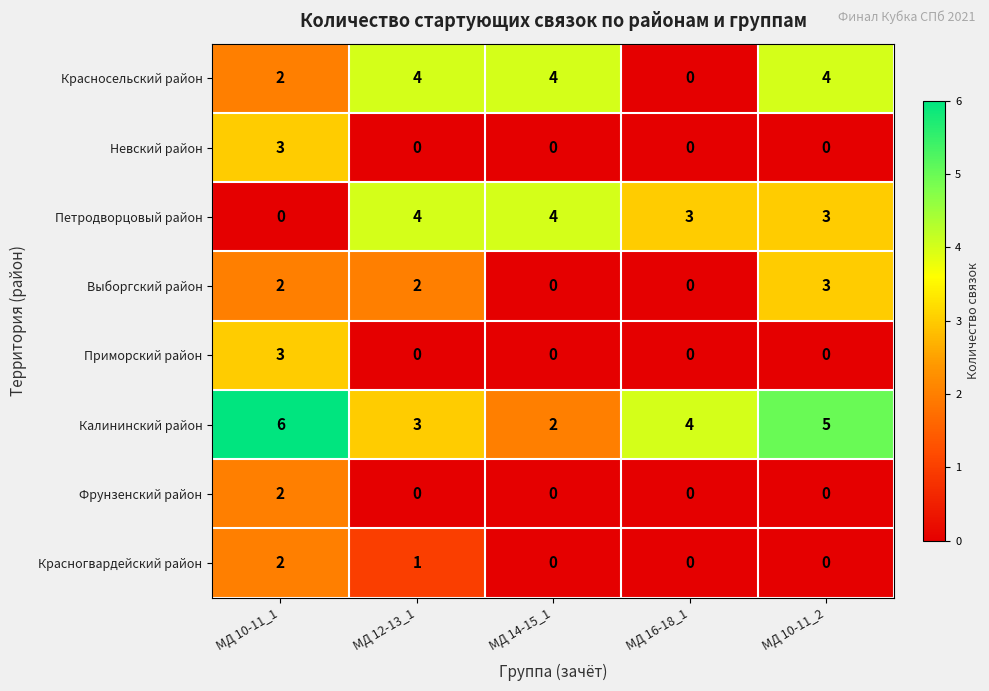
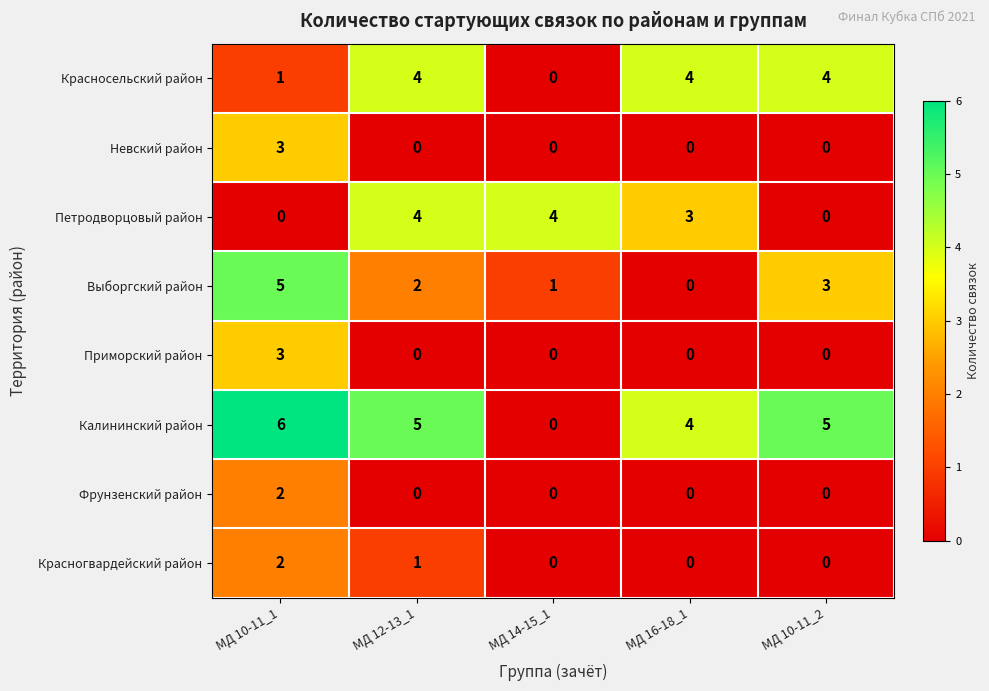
  {
    "Красносельский район": {
-     "МД 10-11_1": 2,
+     "МД 10-11_1": 1,
      "МД 12-13_1": 4,
-     "МД 14-15_1": 4,
-     "МД 16-18_1": 0,
+     "МД 14-15_1": 0,
+     "МД 16-18_1": 4,
      "МД 10-11_2": 4
    },
    "Невский район": {
      "МД 10-11_1": 3,
      "МД 12-13_1": 0,
      "МД 14-15_1": 0,
      "МД 16-18_1": 0,
      "МД 10-11_2": 0
    },
    "Петродворцовый район": {
      "МД 10-11_1": 0,
      "МД 12-13_1": 4,
      "МД 14-15_1": 4,
      "МД 16-18_1": 3,
-     "МД 10-11_2": 3
+     "МД 10-11_2": 0
    },
    "Выборгский район": {
-     "МД 10-11_1": 2,
+     "МД 10-11_1": 5,
      "МД 12-13_1": 2,
-     "МД 14-15_1": 0,
+     "МД 14-15_1": 1,
      "МД 16-18_1": 0,
      "МД 10-11_2": 3
    },
    "Приморский район": {
      "МД 10-11_1": 3,
      "МД 12-13_1": 0,
      "МД 14-15_1": 0,
      "МД 16-18_1": 0,
      "МД 10-11_2": 0
    },
    "Калининский район": {
      "МД 10-11_1": 6,
-     "МД 12-13_1": 3,
-     "МД 14-15_1": 2,
+     "МД 12-13_1": 5,
+     "МД 14-15_1": 0,
      "МД 16-18_1": 4,
      "МД 10-11_2": 5
    },
    "Фрунзенский район": {
      "МД 10-11_1": 2,
      "МД 12-13_1": 0,
      "МД 14-15_1": 0,
      "МД 16-18_1": 0,
      "МД 10-11_2": 0
    },
    "Красногвардейский район": {
      "МД 10-11_1": 2,
      "МД 12-13_1": 1,
      "МД 14-15_1": 0,
      "МД 16-18_1": 0,
      "МД 10-11_2": 0
    }
  }
